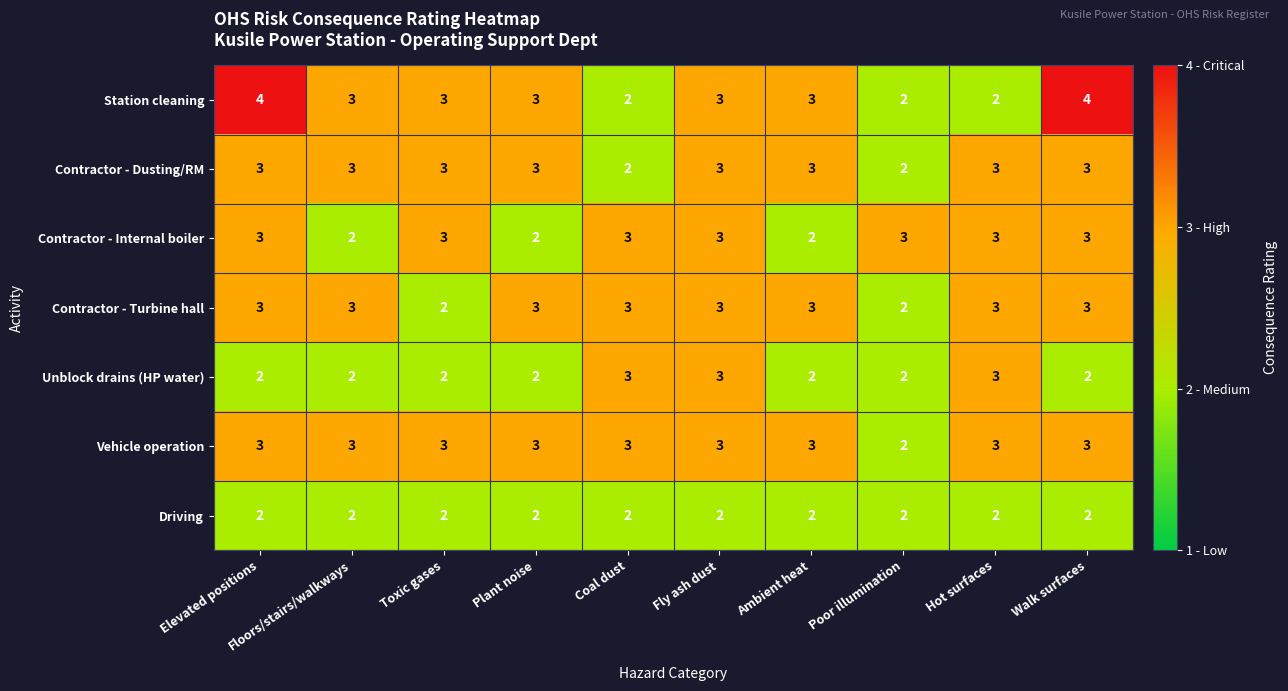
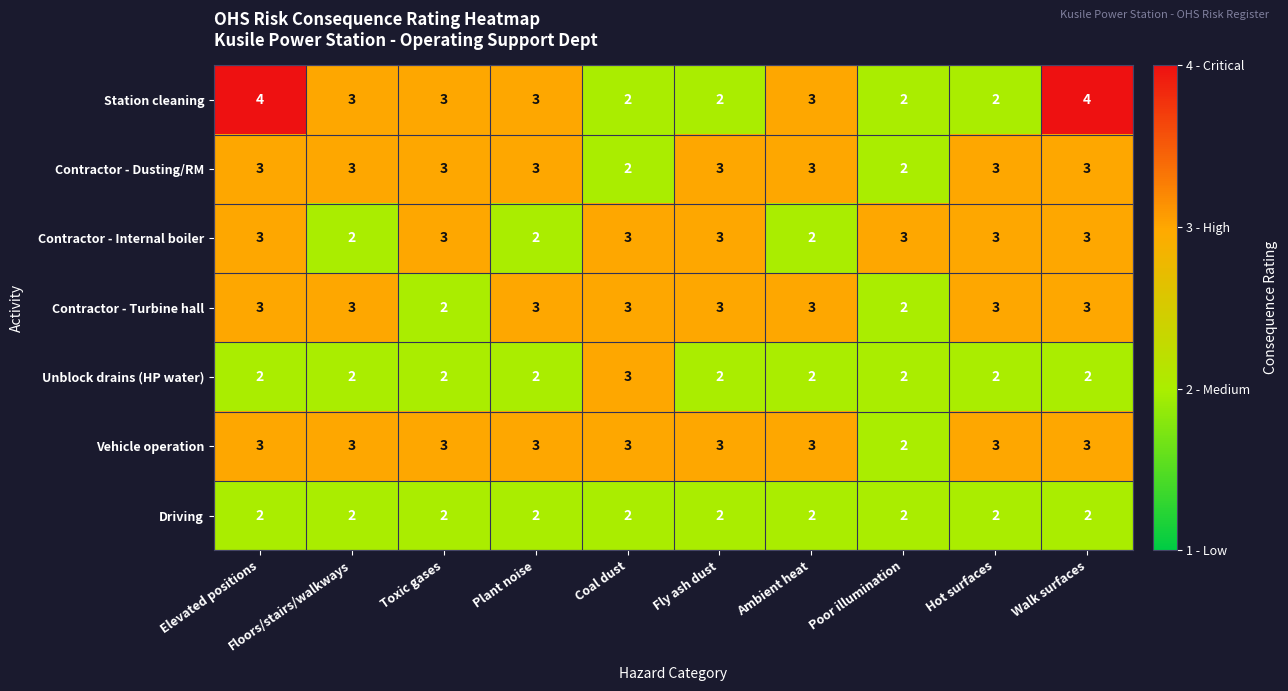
  {
    "Station cleaning": {
      "Elevated positions": 4,
      "Floors/stairs/walkways": 3,
      "Toxic gases": 3,
      "Plant noise": 3,
      "Coal dust": 2,
-     "Fly ash dust": 3,
+     "Fly ash dust": 2,
      "Ambient heat": 3,
      "Poor illumination": 2,
      "Hot surfaces": 2,
      "Walk surfaces": 4
    },
    "Contractor - Dusting/RM": {
      "Elevated positions": 3,
      "Floors/stairs/walkways": 3,
      "Toxic gases": 3,
      "Plant noise": 3,
      "Coal dust": 2,
      "Fly ash dust": 3,
      "Ambient heat": 3,
      "Poor illumination": 2,
      "Hot surfaces": 3,
      "Walk surfaces": 3
    },
    "Contractor - Internal boiler": {
      "Elevated positions": 3,
      "Floors/stairs/walkways": 2,
      "Toxic gases": 3,
      "Plant noise": 2,
      "Coal dust": 3,
      "Fly ash dust": 3,
      "Ambient heat": 2,
      "Poor illumination": 3,
      "Hot surfaces": 3,
      "Walk surfaces": 3
    },
    "Contractor - Turbine hall": {
      "Elevated positions": 3,
      "Floors/stairs/walkways": 3,
      "Toxic gases": 2,
      "Plant noise": 3,
      "Coal dust": 3,
      "Fly ash dust": 3,
      "Ambient heat": 3,
      "Poor illumination": 2,
      "Hot surfaces": 3,
      "Walk surfaces": 3
    },
    "Unblock drains (HP water)": {
      "Elevated positions": 2,
      "Floors/stairs/walkways": 2,
      "Toxic gases": 2,
      "Plant noise": 2,
      "Coal dust": 3,
-     "Fly ash dust": 3,
+     "Fly ash dust": 2,
      "Ambient heat": 2,
      "Poor illumination": 2,
-     "Hot surfaces": 3,
+     "Hot surfaces": 2,
      "Walk surfaces": 2
    },
    "Vehicle operation": {
      "Elevated positions": 3,
      "Floors/stairs/walkways": 3,
      "Toxic gases": 3,
      "Plant noise": 3,
      "Coal dust": 3,
      "Fly ash dust": 3,
      "Ambient heat": 3,
      "Poor illumination": 2,
      "Hot surfaces": 3,
      "Walk surfaces": 3
    },
    "Driving": {
      "Elevated positions": 2,
      "Floors/stairs/walkways": 2,
      "Toxic gases": 2,
      "Plant noise": 2,
      "Coal dust": 2,
      "Fly ash dust": 2,
      "Ambient heat": 2,
      "Poor illumination": 2,
      "Hot surfaces": 2,
      "Walk surfaces": 2
    }
  }
